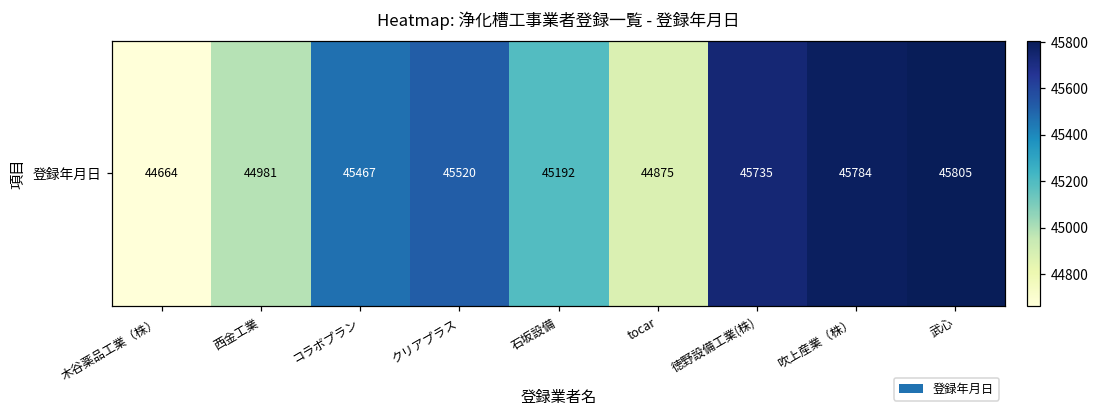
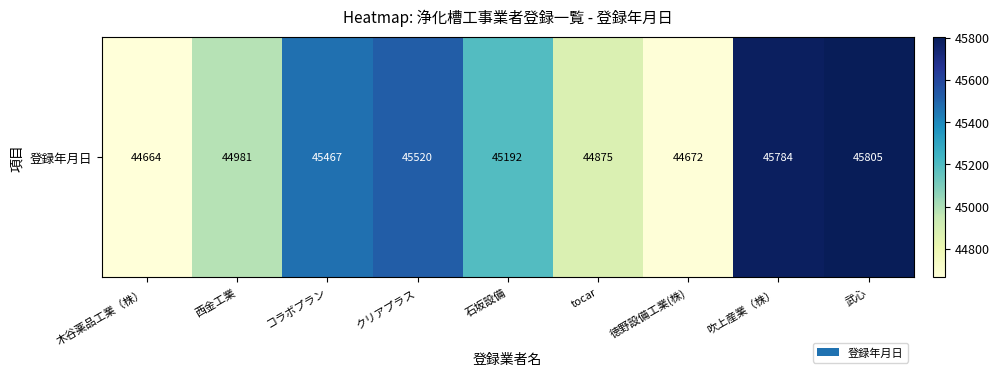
  {
    "登録年月日": {
      "木谷薬品工業（株）": 44664,
      "西金工業": 44981,
      "コラボプラン": 45467,
      "クリアプラス": 45520,
      "石坂設備": 45192,
      "tocar": 44875,
-     "徳野設備工業(株)": 45735,
+     "徳野設備工業(株)": 44672,
      "吹上産業（株）": 45784,
      "武心": 45805
    }
  }
